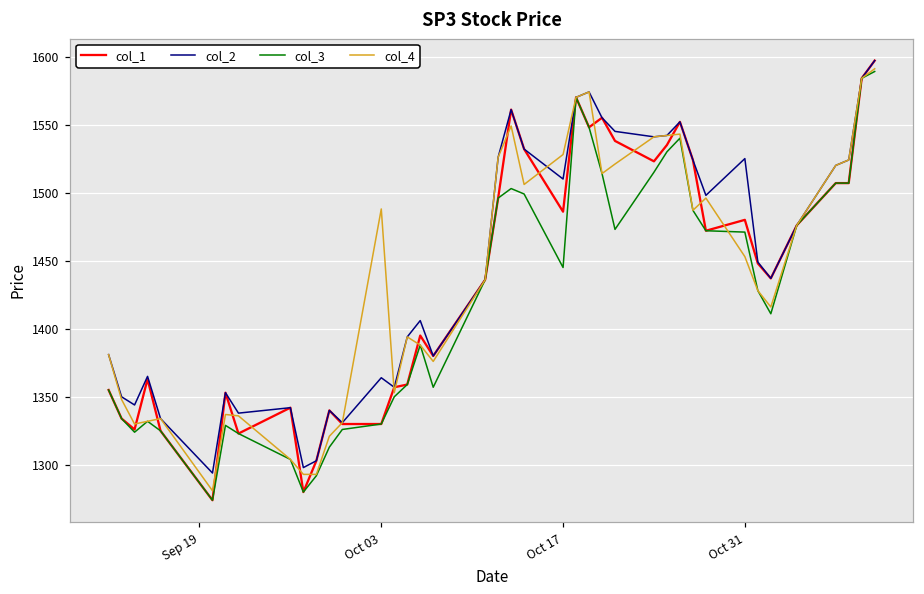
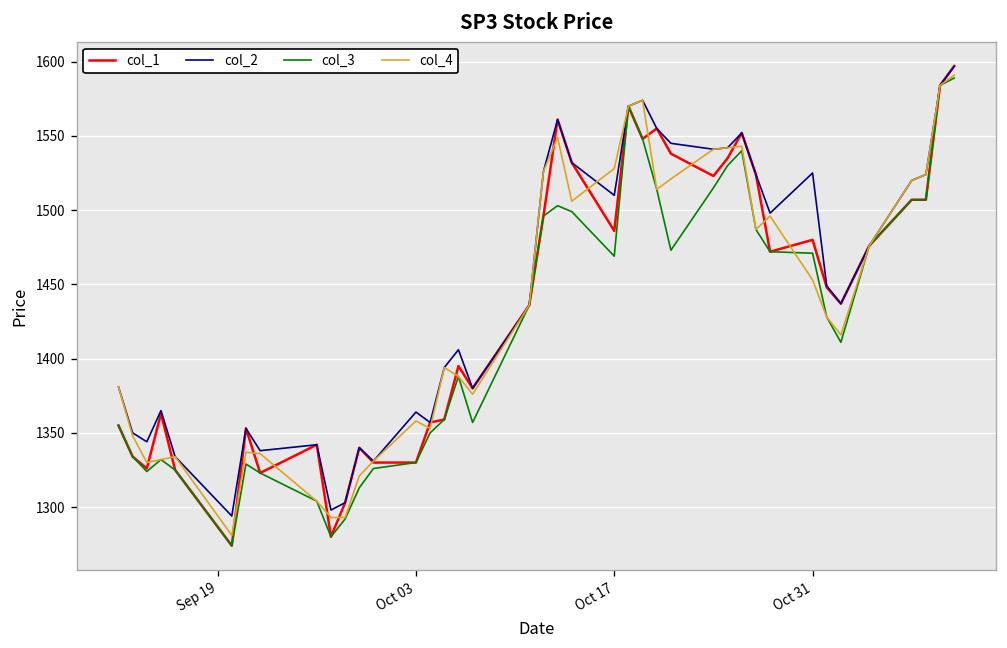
  {
    "col_1": {
      "Oct 17": 1486,
      "Oct 31": 1480
    },
    "col_2": {
      "Oct 03": 1364,
      "Oct 17": 1510,
      "Oct 31": 1525
    },
    "col_3": {
-     "Oct 17": 1445,
+     "Oct 17": 1469,
      "Oct 31": 1471
    },
    "col_4": {
-     "Oct 03": 1488,
+     "Oct 03": 1358,
      "Oct 17": 1528,
      "Oct 31": 1453
    }
  }
